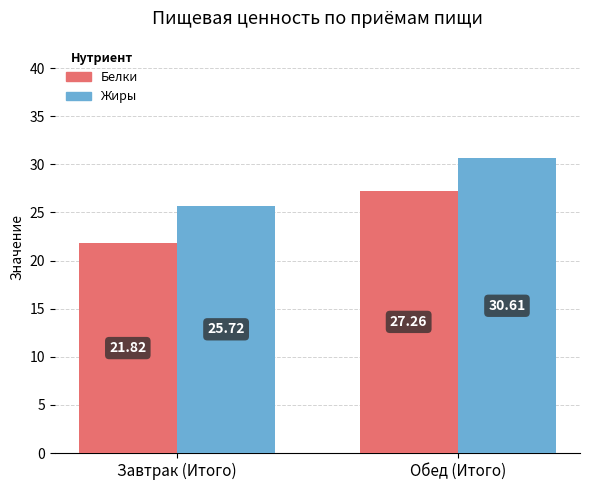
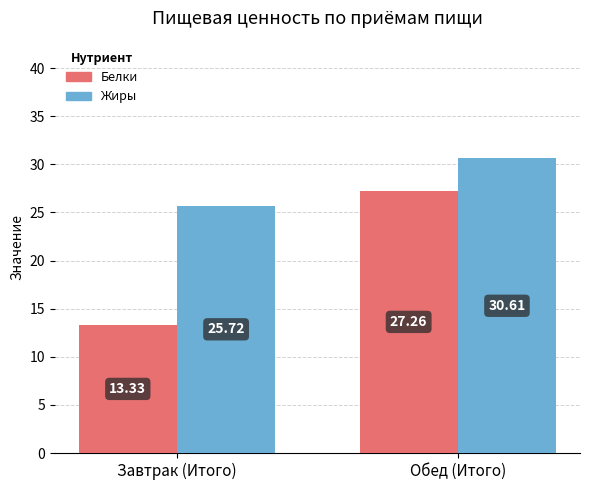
  {
    "Белки": {
-     "Завтрак (Итого)": 21.82
+     "Завтрак (Итого)": 13.33
    }
  }
